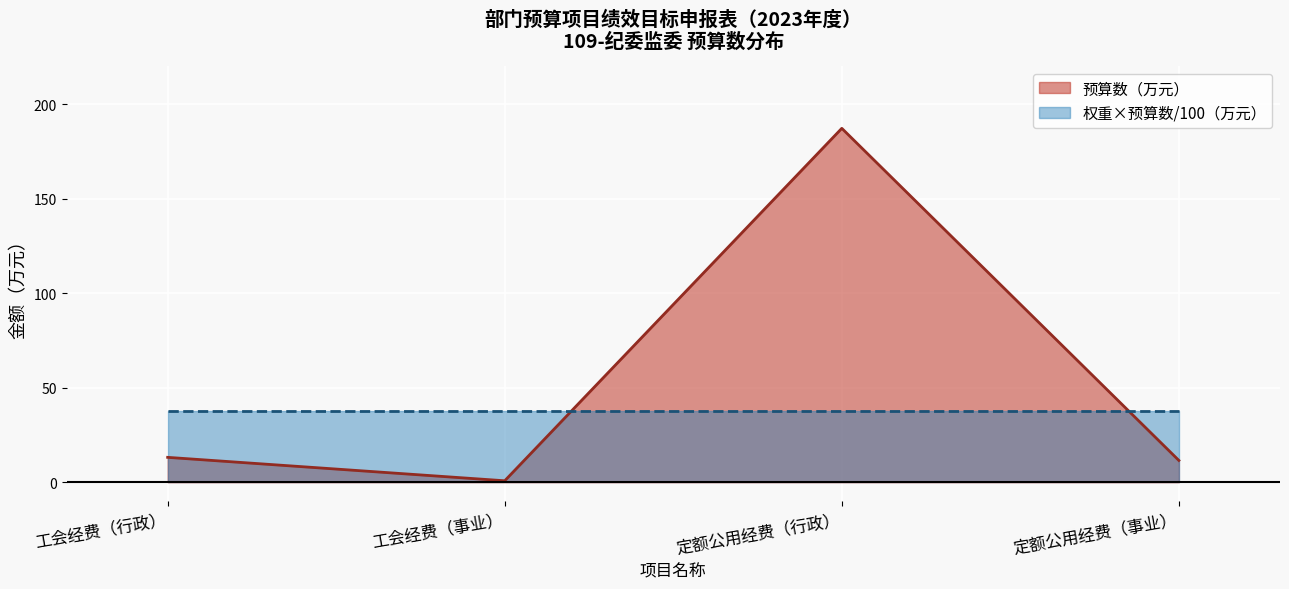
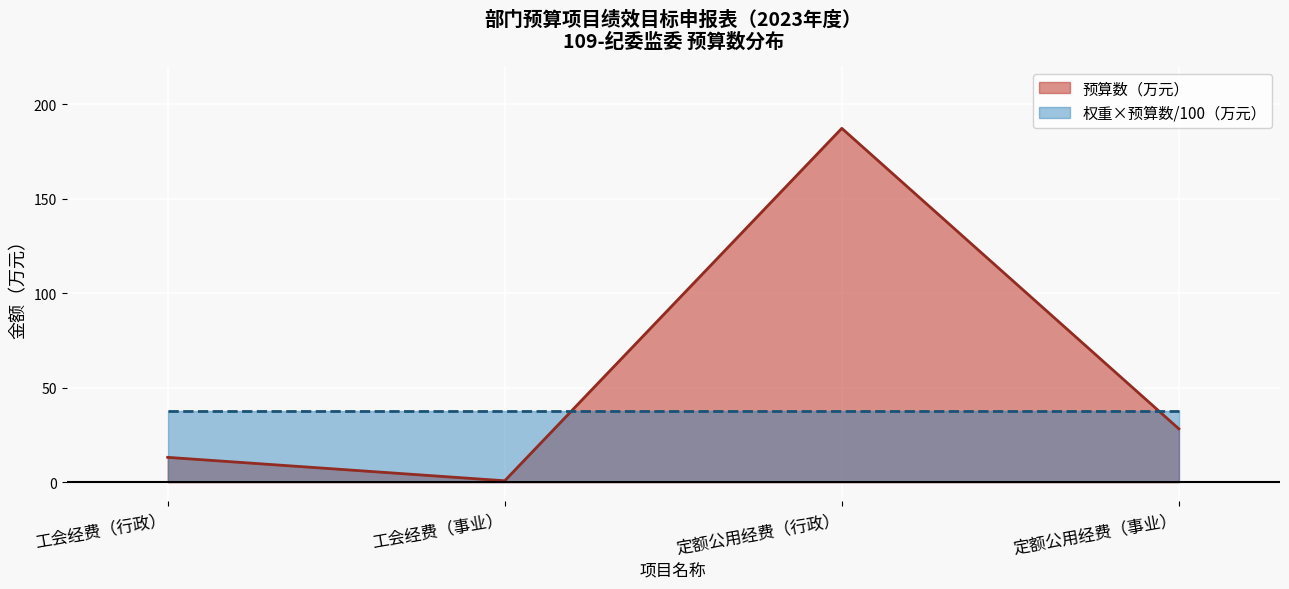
  {
    "预算数（万元）": {
      "工会经费（行政）": 13,
      "工会经费（事业）": 1,
      "定额公用经费（行政）": 187,
-     "定额公用经费（事业）": 12
+     "定额公用经费（事业）": 28
    },
    "权重×预算数/100（万元）": {
      "工会经费（行政）": 37,
      "工会经费（事业）": 37,
      "定额公用经费（行政）": 37,
      "定额公用经费（事业）": 37
    }
  }
